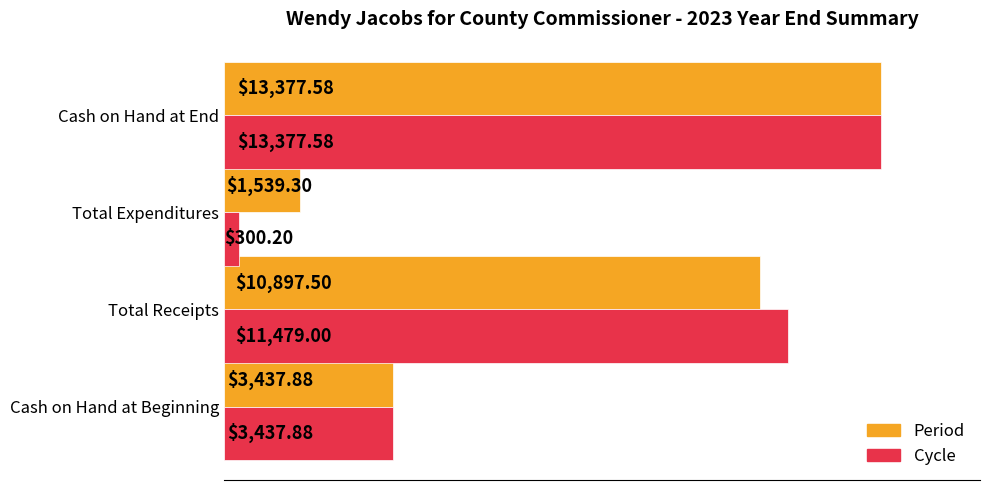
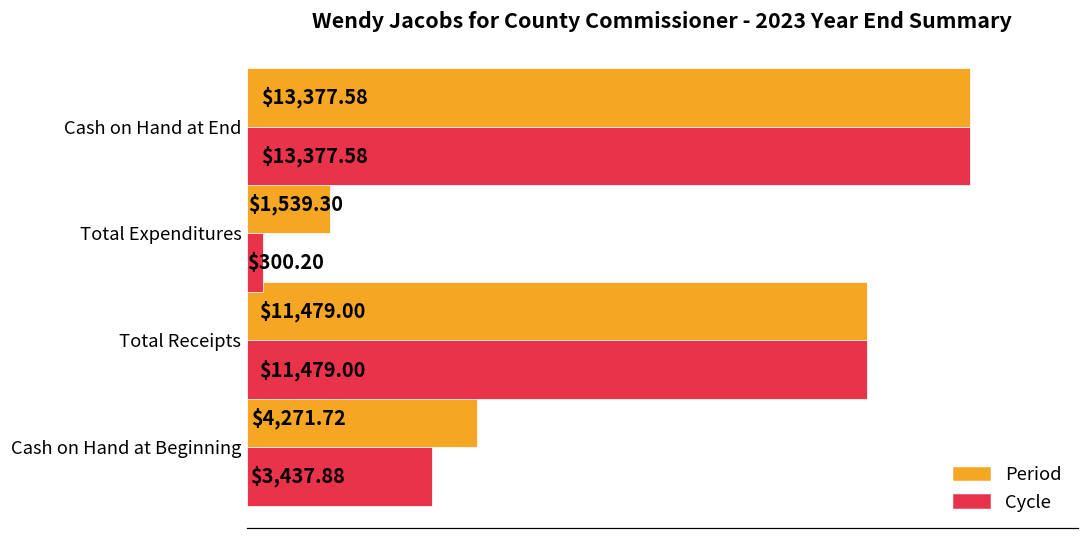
  {
    "Period": {
      "Cash on Hand at End": "$13,377.58",
      "Total Expenditures": "$1,539.30",
-     "Total Receipts": "$10,897.50",
-     "Cash on Hand at Beginning": "$3,437.88"
+     "Total Receipts": "$11,479.00",
+     "Cash on Hand at Beginning": "$4,271.72"
    },
    "Cycle": {
      "Cash on Hand at End": "$13,377.58",
      "Total Expenditures": "$300.20",
      "Total Receipts": "$11,479.00",
      "Cash on Hand at Beginning": "$3,437.88"
    }
  }
